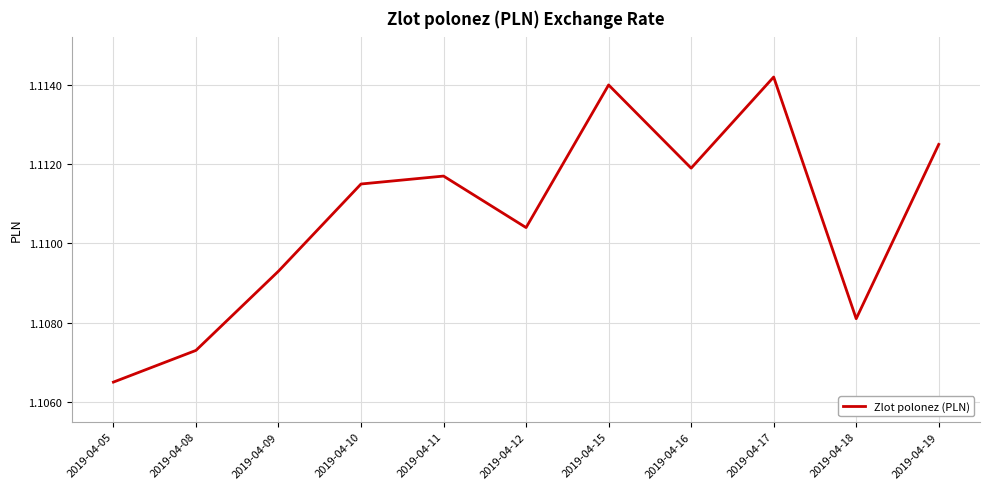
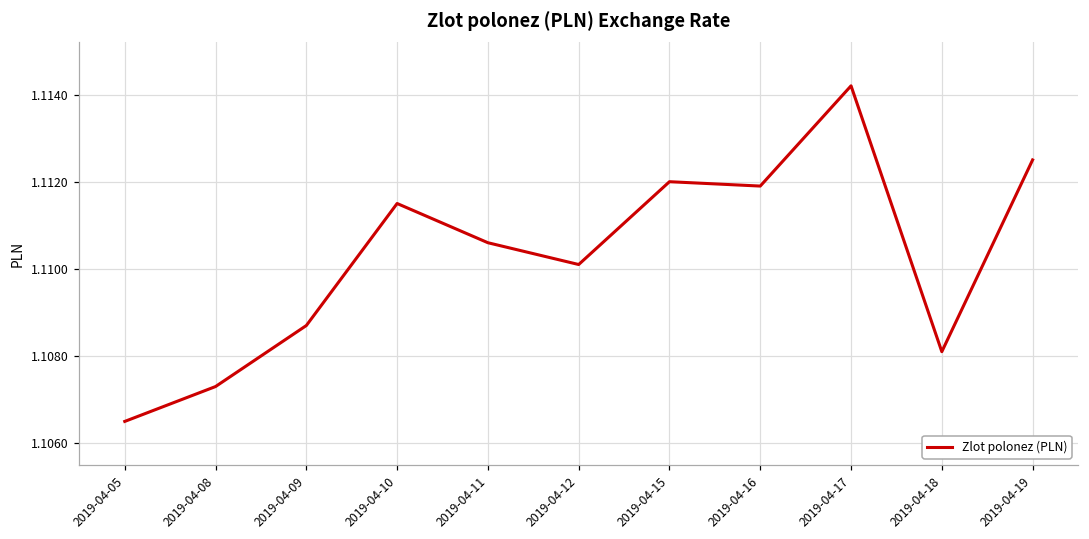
  {
    "2019-04-05": 1.1065,
    "2019-04-08": 1.1073,
-   "2019-04-09": 1.1093,
+   "2019-04-09": 1.1087,
    "2019-04-10": 1.1115,
-   "2019-04-11": 1.1117,
-   "2019-04-12": 1.1104,
-   "2019-04-15": 1.114,
+   "2019-04-11": 1.1106,
+   "2019-04-12": 1.1101,
+   "2019-04-15": 1.112,
    "2019-04-16": 1.1119,
    "2019-04-17": 1.1142,
    "2019-04-18": 1.1081,
    "2019-04-19": 1.1125
  }
